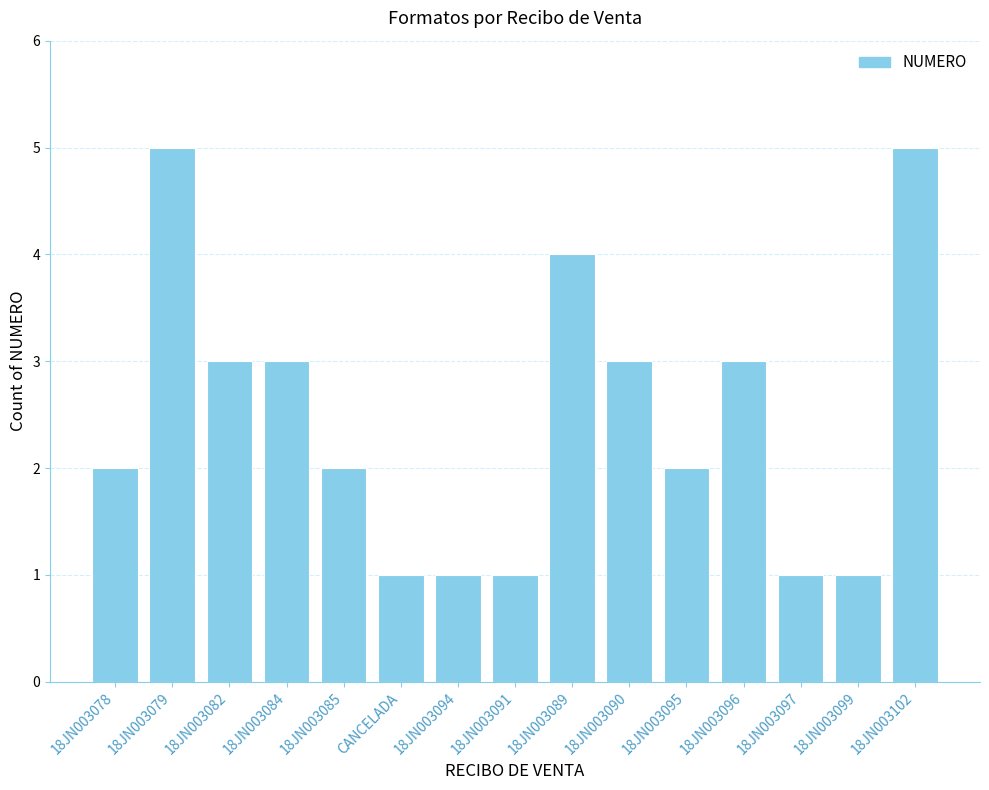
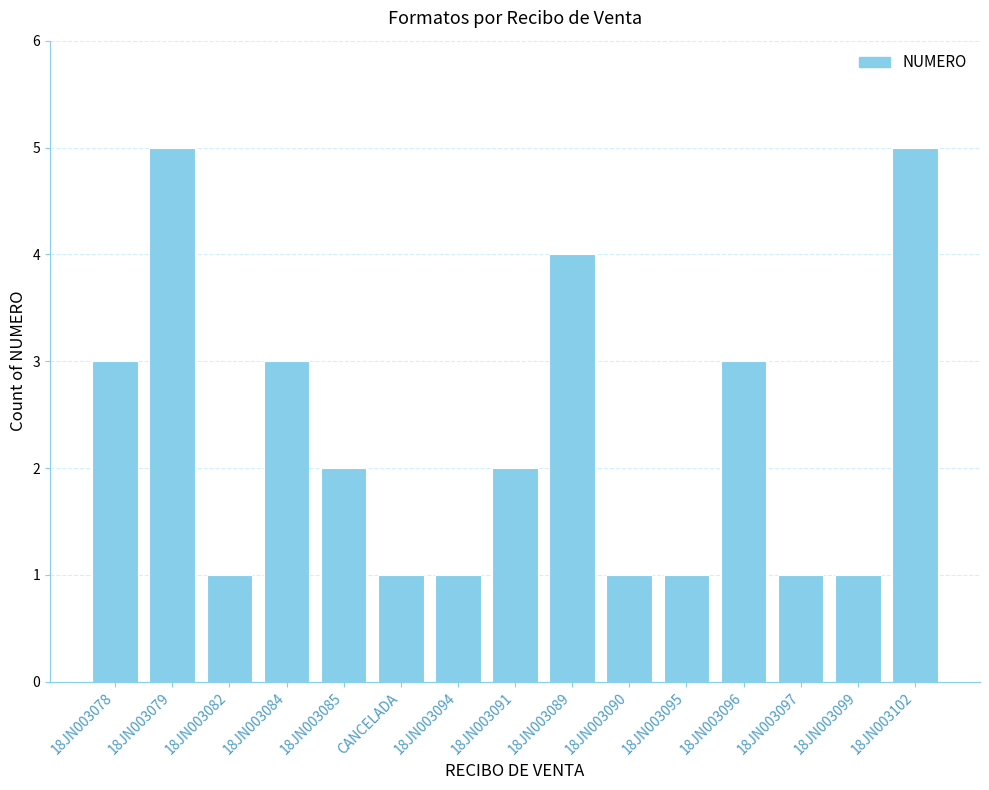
  {
-   "18JN003078": 2,
+   "18JN003078": 3,
    "18JN003079": 5,
-   "18JN003082": 3,
+   "18JN003082": 1,
    "18JN003084": 3,
    "18JN003085": 2,
    "CANCELADA": 1,
    "18JN003094": 1,
-   "18JN003091": 1,
+   "18JN003091": 2,
    "18JN003089": 4,
-   "18JN003090": 3,
-   "18JN003095": 2,
+   "18JN003090": 1,
+   "18JN003095": 1,
    "18JN003096": 3,
    "18JN003097": 1,
    "18JN003099": 1,
    "18JN003102": 5
  }
